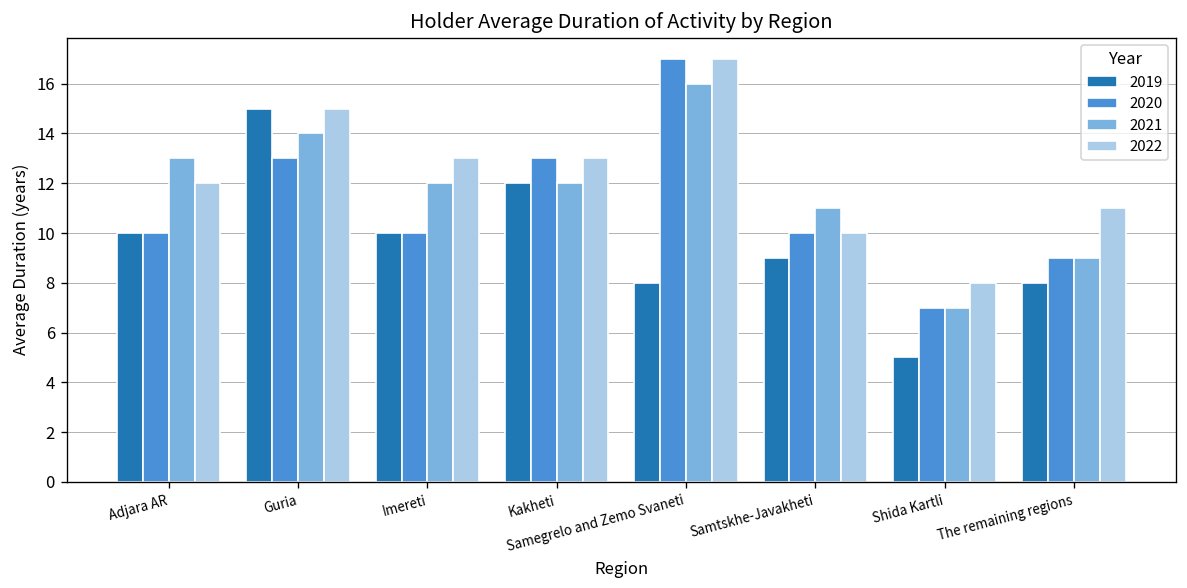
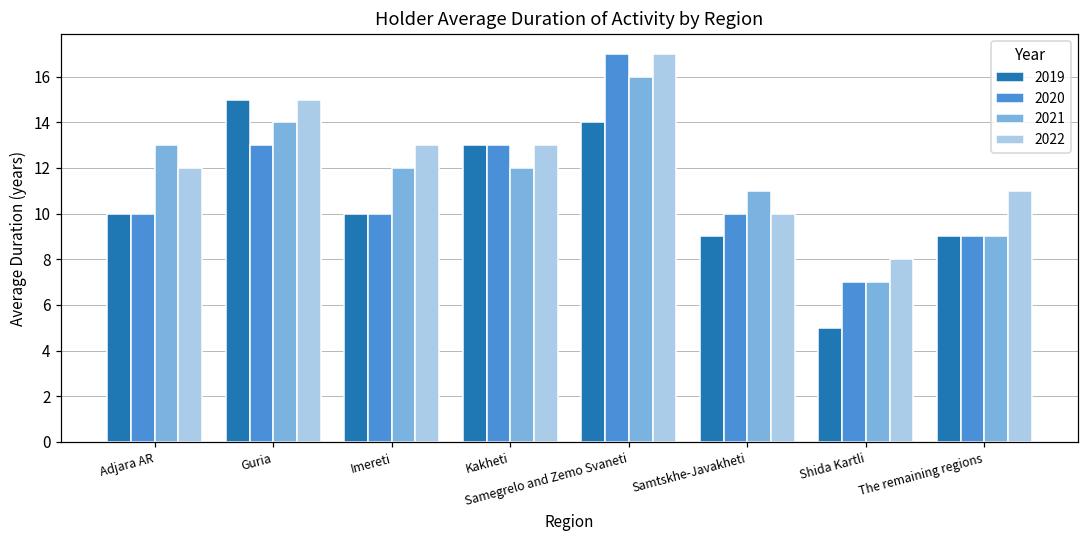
  {
    "2019": {
      "Adjara AR": 10,
      "Guria": 15,
      "Imereti": 10,
-     "Kakheti": 12,
-     "Samegrelo and Zemo Svaneti": 8,
+     "Kakheti": 13,
+     "Samegrelo and Zemo Svaneti": 14,
      "Samtskhe-Javakheti": 9,
      "Shida Kartli": 5,
-     "The remaining regions": 8
+     "The remaining regions": 9
    }
  }
